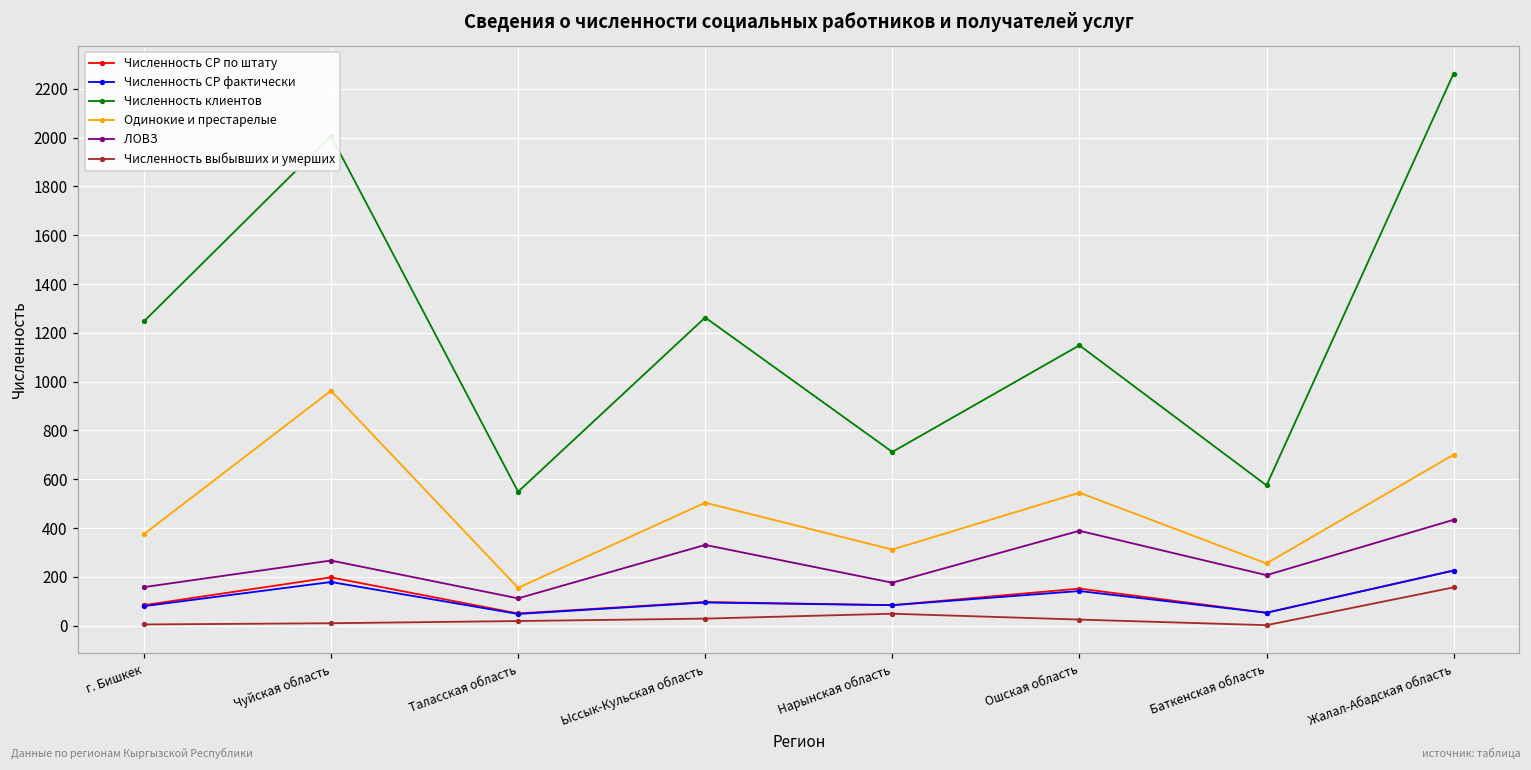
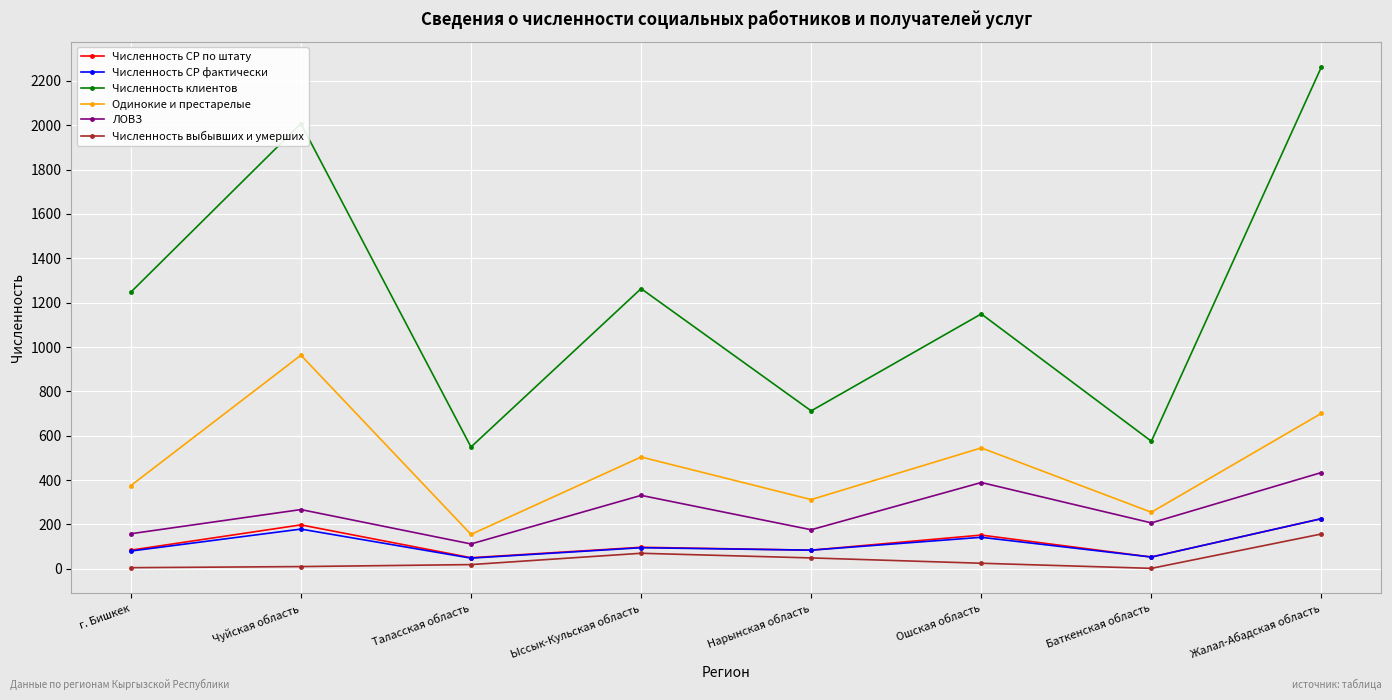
  {
    "Численность СР по штату": {
      "Чуйская область": 200
    },
    "Численность СР фактически": {
      "Чуйская область": 180
    },
    "Численность клиентов": {
      "г. Бишкек": 1250,
      "Таласская область": 550,
      "Ыссык-Кульская область": 1260,
      "Нарынская область": 710,
      "Ошская область": 1150,
      "Баткенская область": 580,
      "Жалал-Абадская область": 2260
    },
    "Одинокие и престарелые": {
      "г. Бишкек": 380,
      "Чуйская область": 960,
      "Таласская область": 160,
      "Ыссык-Кульская область": 500,
      "Нарынская область": 310,
      "Ошская область": 550,
      "Баткенская область": 260,
      "Жалал-Абадская область": 700
    },
    "ЛОВЗ": {
      "г. Бишкек": 160,
      "Чуйская область": 270,
      "Таласская область": 110,
      "Ыссык-Кульская область": 330,
      "Нарынская область": 180,
      "Ошская область": 390,
      "Баткенская область": 210,
      "Жалал-Абадская область": 430
    },
    "Численность выбывших и умерших": {
      "г. Бишкек": 10,
      "Чуйская область": 10,
      "Таласская область": 20,
-     "Ыссык-Кульская область": 30,
+     "Ыссык-Кульская область": 70,
      "Нарынская область": 50,
      "Ошская область": 30,
      "Баткенская область": 0,
      "Жалал-Абадская область": 160
    }
  }
